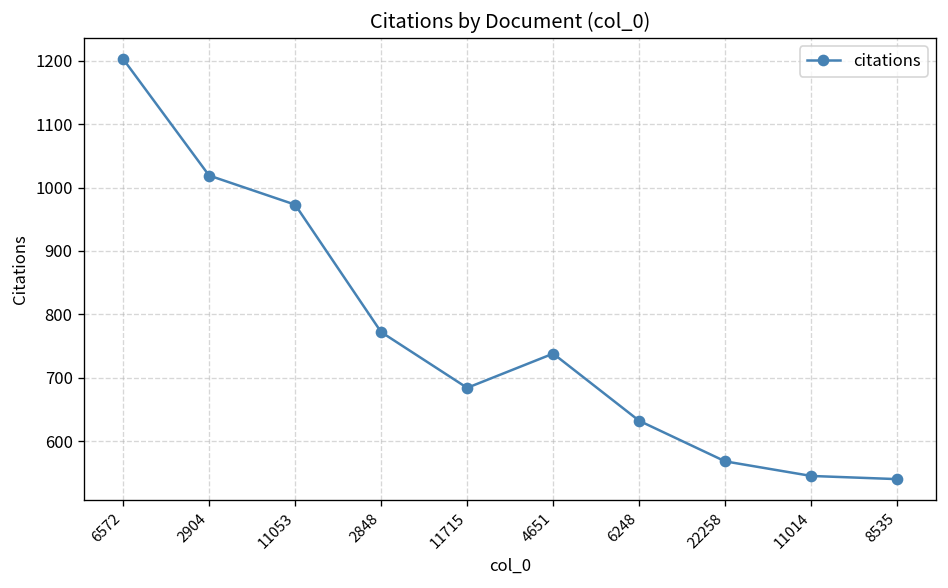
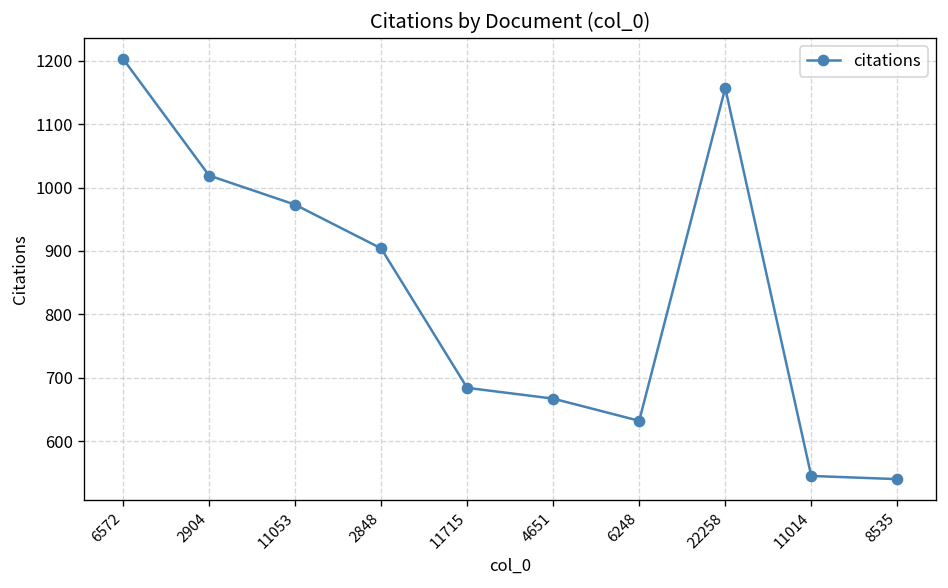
  {
    "6572": 1200,
    "2904": 1020,
    "11053": 970,
-   "2848": 770,
+   "2848": 900,
    "11715": 680,
-   "4651": 740,
+   "4651": 670,
    "6248": 630,
-   "22258": 570,
+   "22258": 1160,
    "11014": 550,
    "8535": 540
  }
